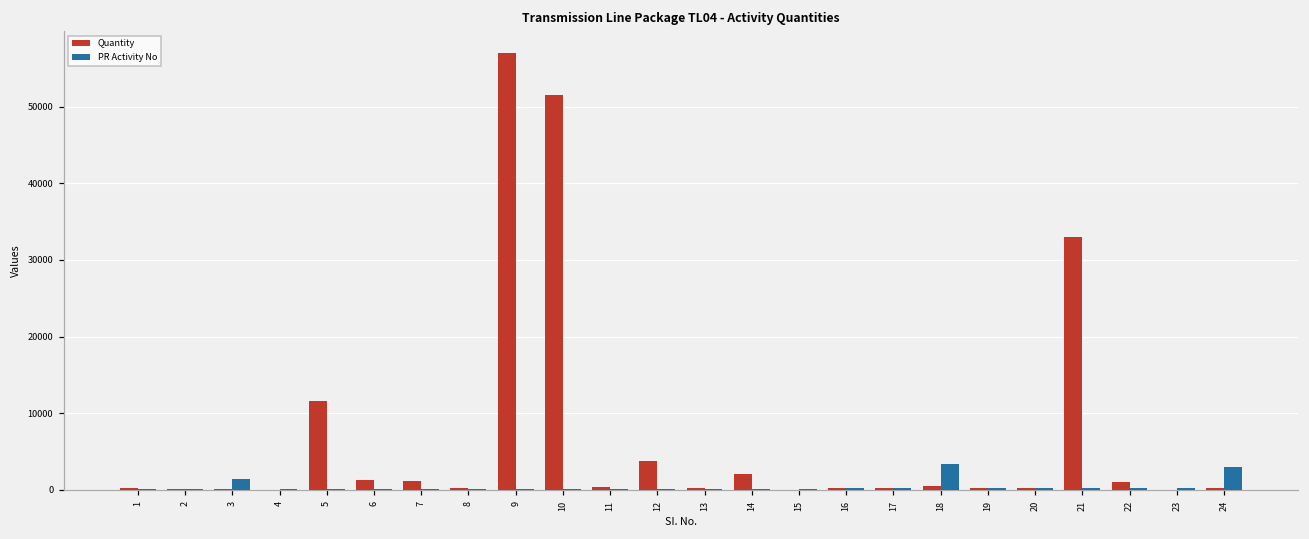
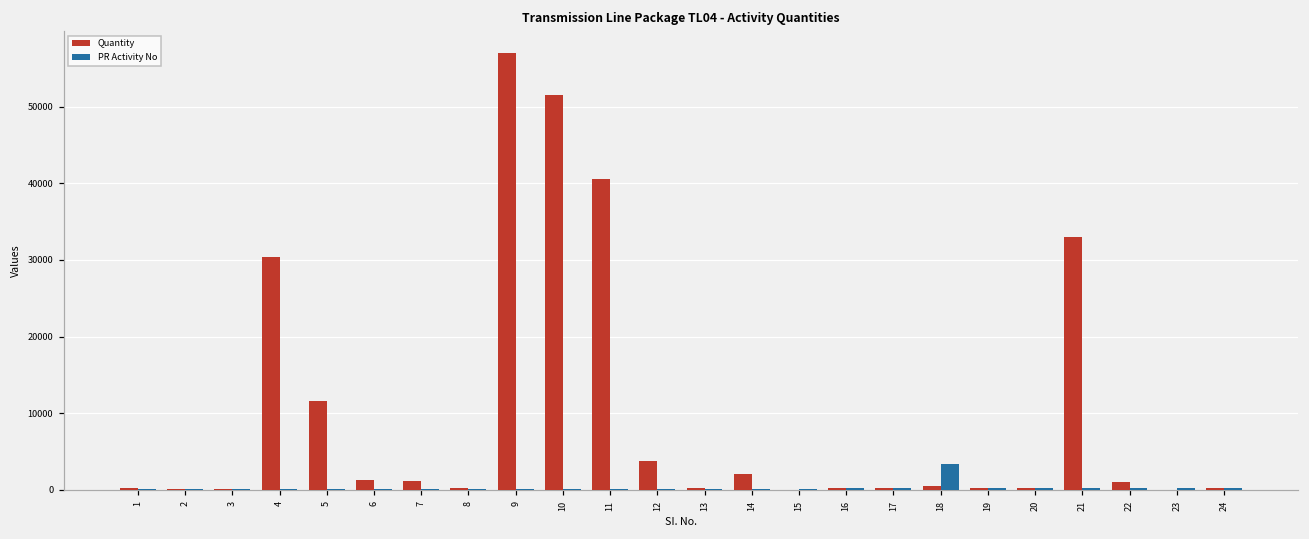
  {
    "Quantity": {
-     "4": 0,
+     "4": 30000,
      "5": 12000,
      "6": 1000,
      "7": 1000,
      "9": 57000,
      "10": 51000,
-     "11": 0,
+     "11": 41000,
      "12": 4000,
      "14": 2000,
      "18": 1000,
      "21": 33000,
      "22": 1000
    },
    "PR Activity No": {
-     "3": 1000,
+     "3": 0,
      "18": 3000,
-     "24": 3000
+     "24": 0
    }
  }
